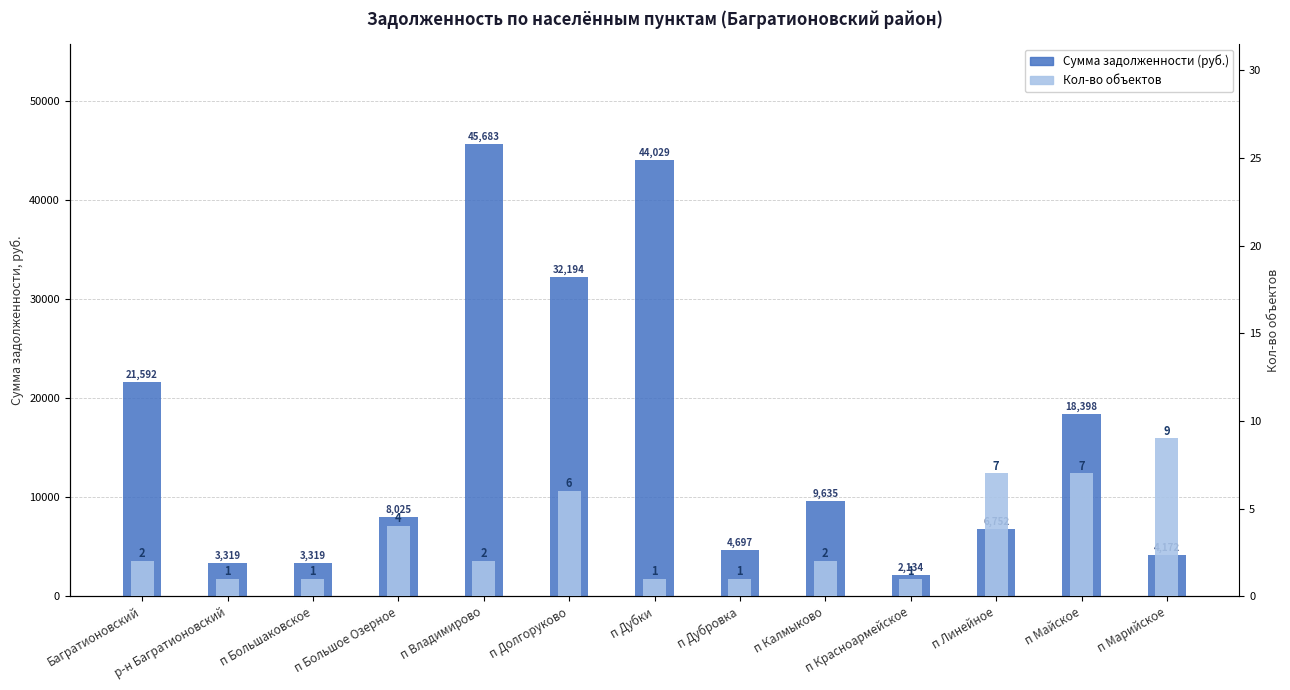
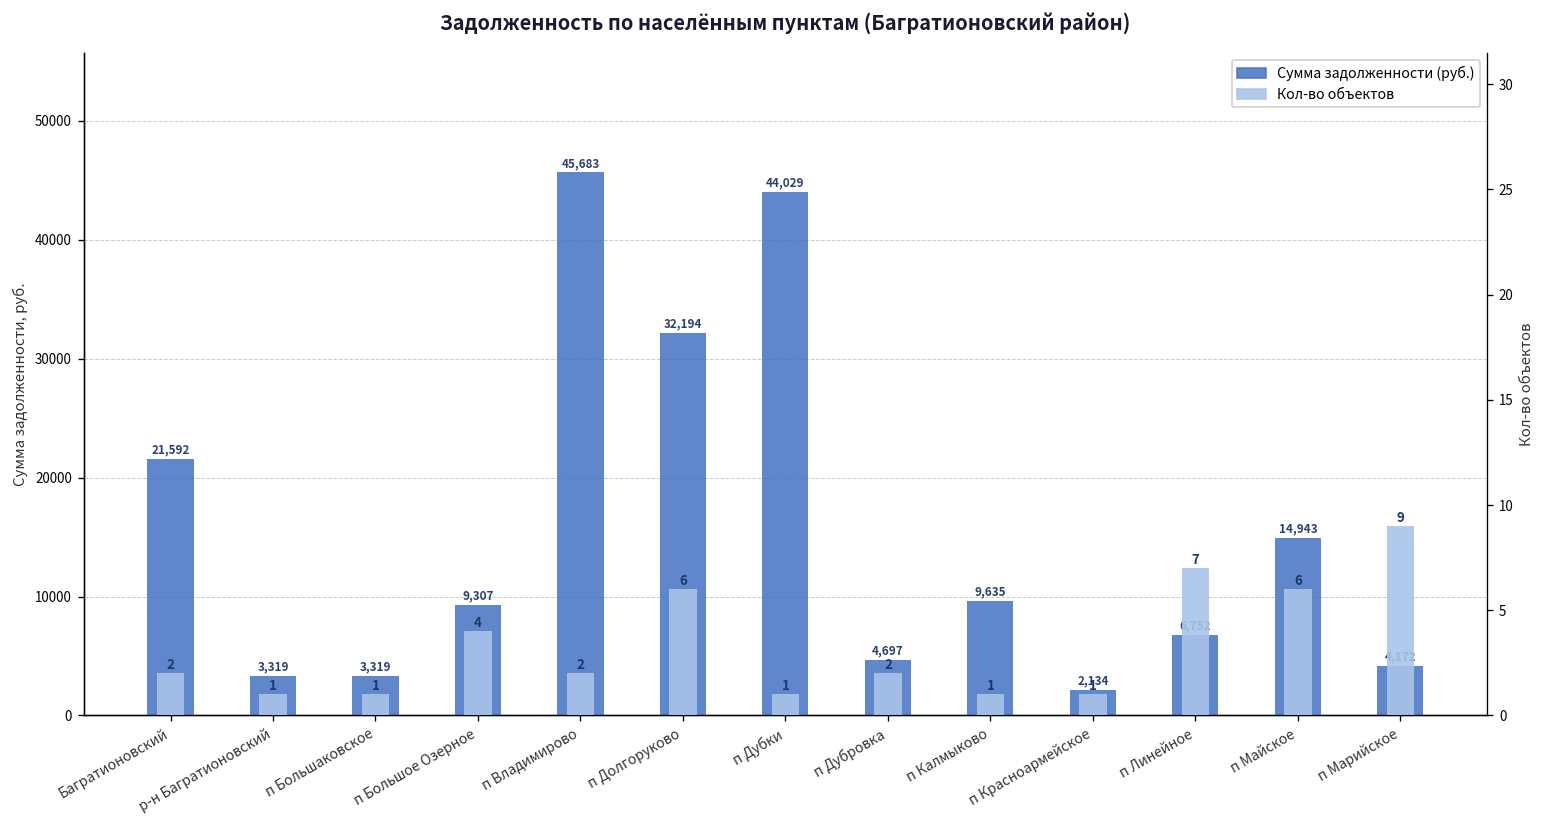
  {
    "Сумма задолженности (руб.)": {
      "Багратионовский": "21,592",
      "р-н Багратионовский": "3,319",
      "п Большаковское": "3,319",
-     "п Большое Озерное": "8,025",
+     "п Большое Озерное": "9,307",
      "п Владимирово": "45,683",
      "п Долгоруково": "32,194",
      "п Дубки": "44,029",
      "п Дубровка": "4,697",
      "п Калмыково": "9,635",
      "п Линейное": "6,752",
-     "п Майское": "18,398",
+     "п Майское": "14,943",
      "п Марийское": "4,172"
    },
    "Кол-во объектов": {
      "Багратионовский": "2",
      "р-н Багратионовский": "1",
      "п Большаковское": "1",
      "п Большое Озерное": "4",
      "п Владимирово": "2",
      "п Долгоруково": "6",
      "п Дубки": "1",
-     "п Дубровка": "1",
-     "п Калмыково": "2",
+     "п Дубровка": "2",
+     "п Калмыково": "1",
      "п Линейное": "7",
-     "п Майское": "7",
+     "п Майское": "6",
      "п Марийское": "9"
    }
  }
